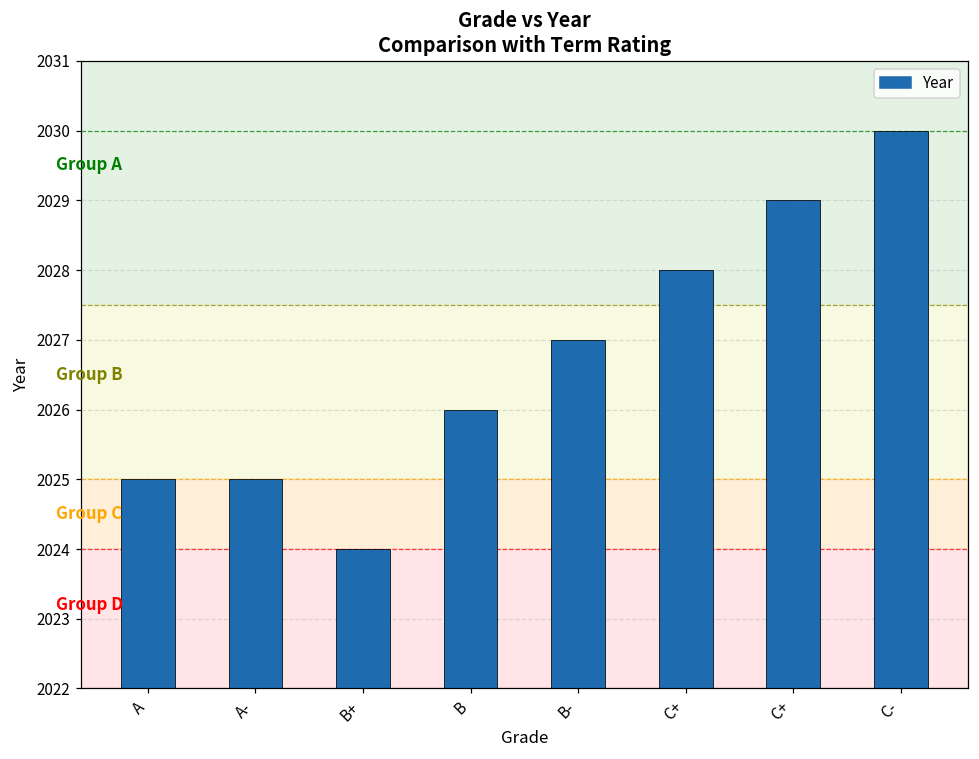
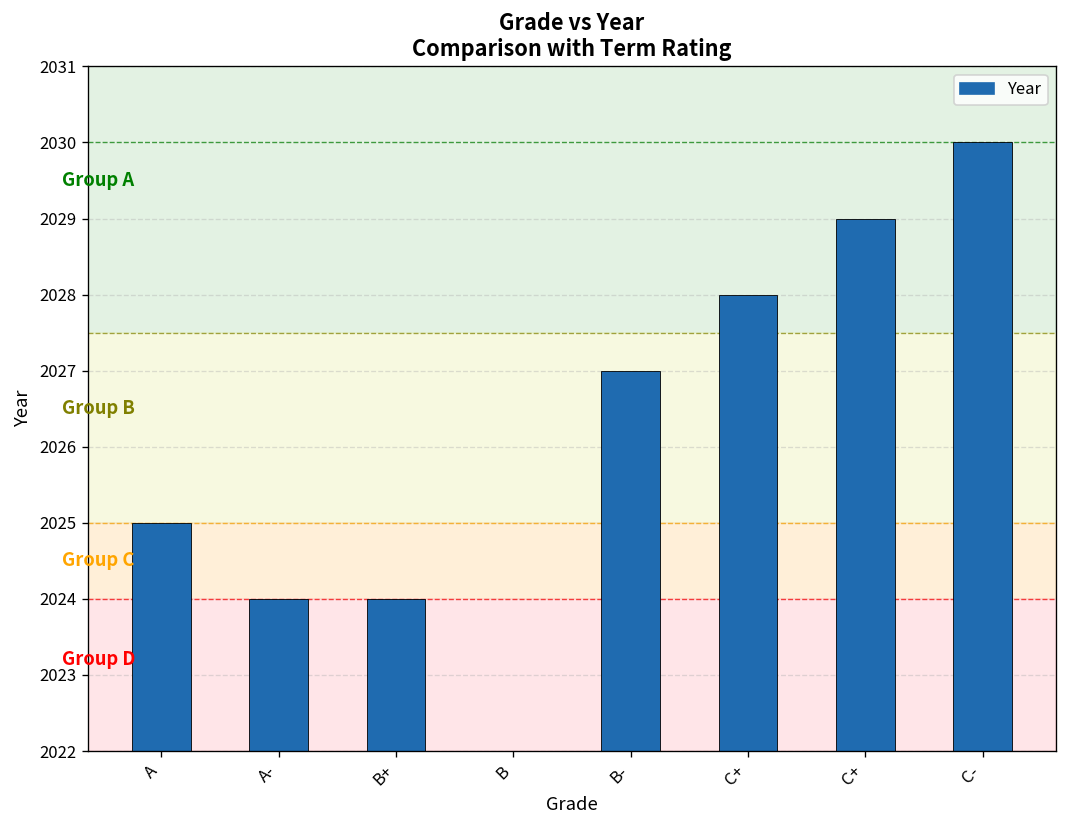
  {
    "A": 2025,
-   "A-": 2025,
+   "A-": 2024,
    "B+": 2024,
-   "B": 2026,
+   "B": 2022,
    "B-": 2027,
    "C-": 2030
  }
